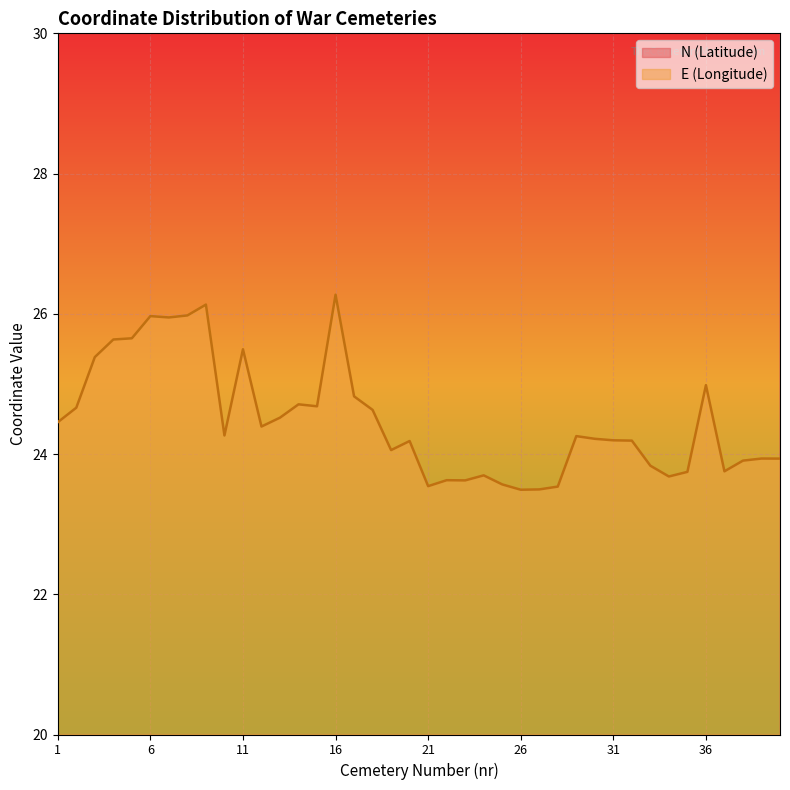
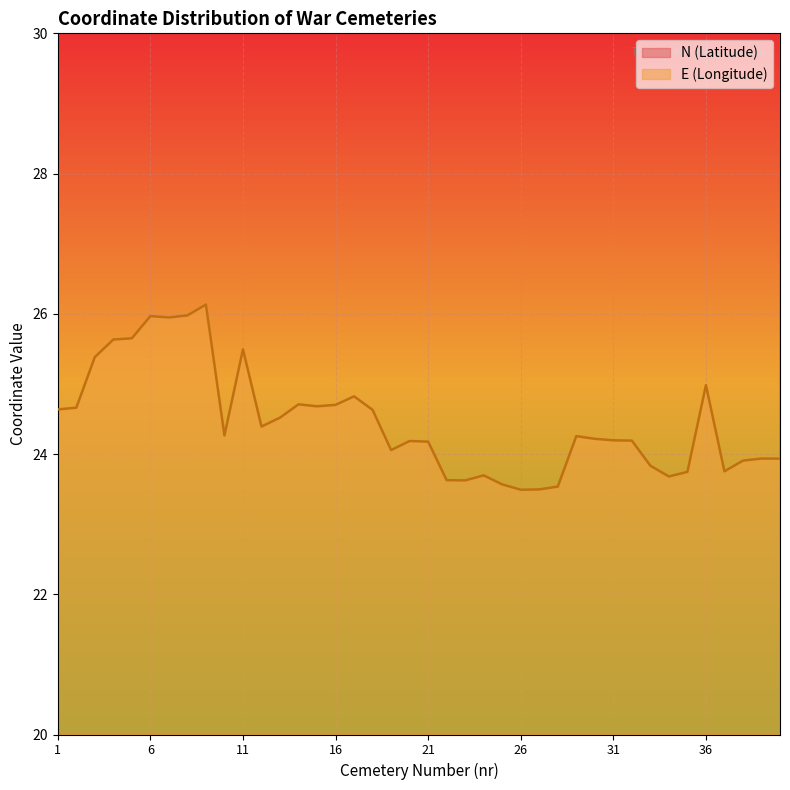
  {
    "E (Longitude)": {
-     "1": 24.5,
+     "1": 24.6,
      "6": 26.0,
      "11": 25.5,
-     "16": 26.3,
-     "21": 23.5,
+     "16": 24.7,
+     "21": 24.2,
      "26": 23.5,
      "31": 24.2,
      "36": 25.0
    }
  }
